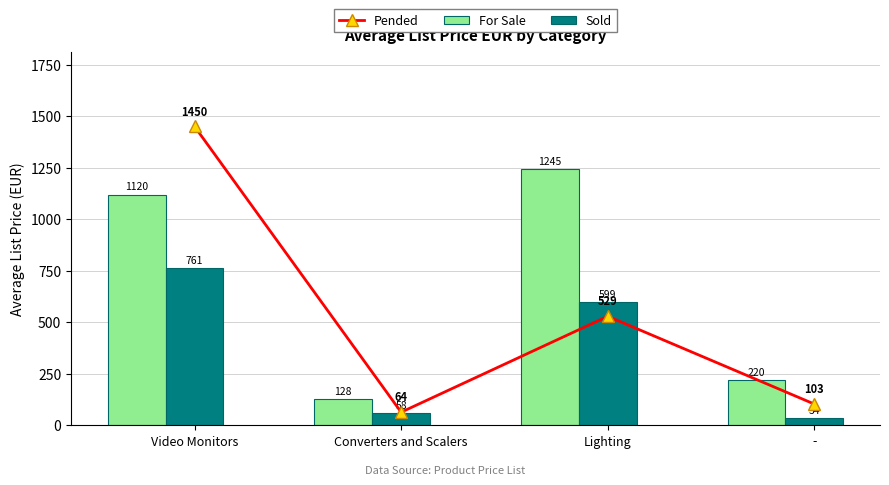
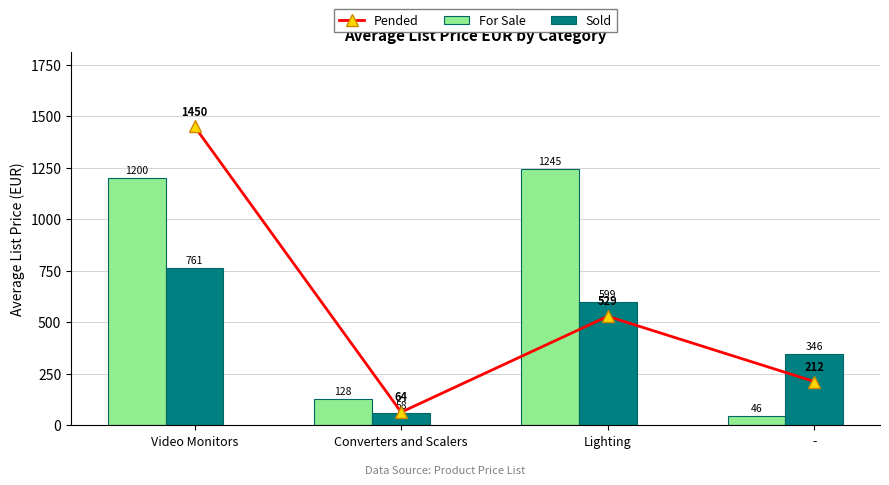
  {
    "For Sale": {
-     "Video Monitors": 1120,
+     "Video Monitors": 1200,
      "Converters and Scalers": 128,
      "Lighting": 1245,
-     "-": 220
+     "-": 46
    },
    "Pended": {
      "Video Monitors": 1450,
-     "-": 103
+     "-": 212
    },
    "Sold": {
      "Video Monitors": 761,
-     "-": 34
+     "-": 346
    }
  }
